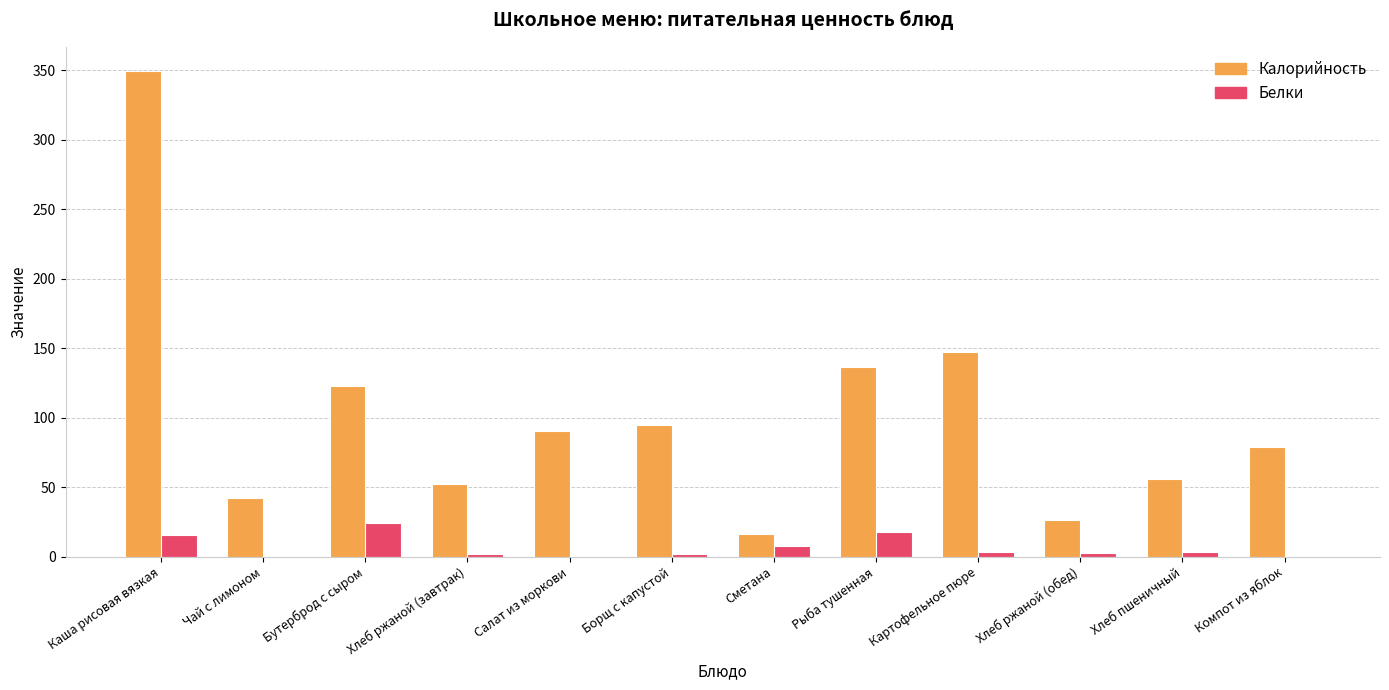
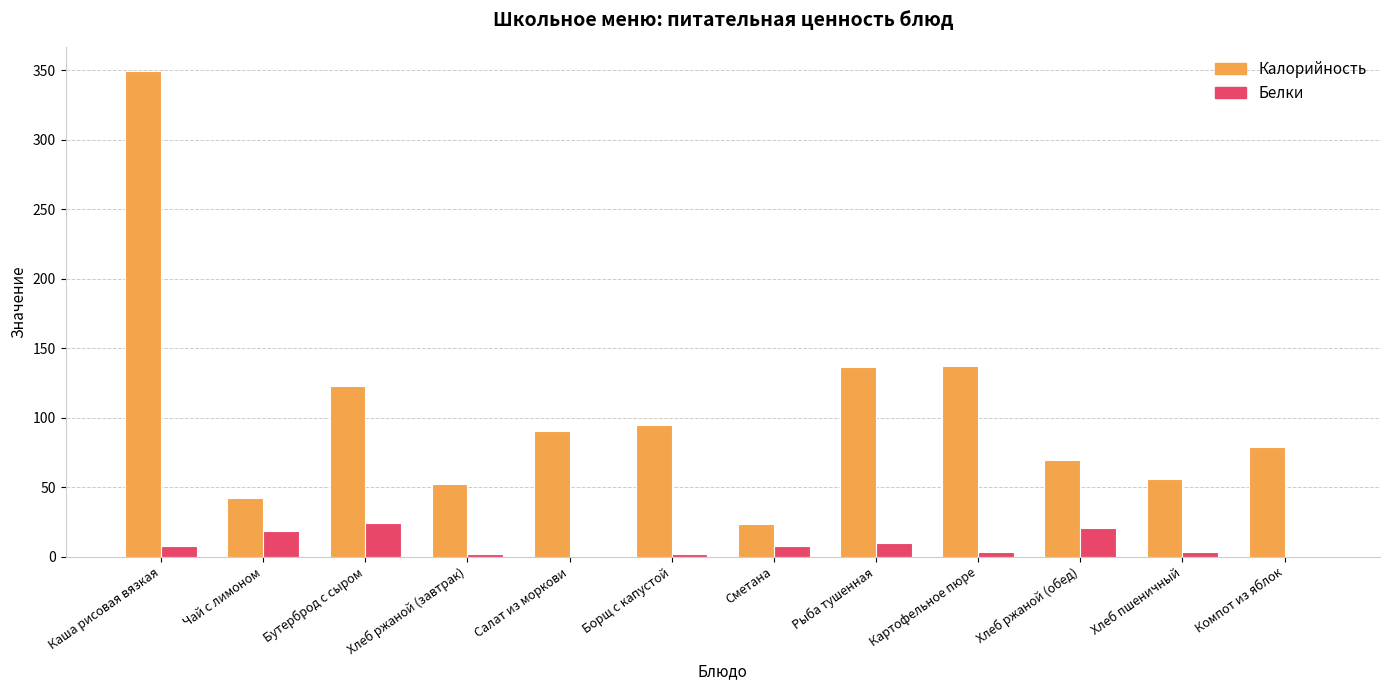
  {
    "Калорийность": {
      "Каша рисовая вязкая": 349,
      "Чай с лимоном": 42,
      "Бутерброд с сыром": 123,
      "Хлеб ржаной (завтрак)": 52,
      "Салат из моркови": 90,
      "Борщ с капустой": 95,
-     "Сметана": 16,
+     "Сметана": 24,
      "Рыба тушенная": 136,
-     "Картофельное пюре": 147,
-     "Хлеб ржаной (обед)": 26,
+     "Картофельное пюре": 137,
+     "Хлеб ржаной (обед)": 70,
      "Хлеб пшеничный": 56,
      "Компот из яблок": 79
    },
    "Белки": {
-     "Каша рисовая вязкая": 15,
-     "Чай с лимоном": 0,
+     "Каша рисовая вязкая": 8,
+     "Чай с лимоном": 19,
      "Бутерброд с сыром": 24,
      "Хлеб ржаной (завтрак)": 2,
      "Борщ с капустой": 2,
      "Сметана": 8,
-     "Рыба тушенная": 18,
+     "Рыба тушенная": 10,
      "Картофельное пюре": 3,
-     "Хлеб ржаной (обед)": 3,
+     "Хлеб ржаной (обед)": 21,
      "Хлеб пшеничный": 3
    }
  }
